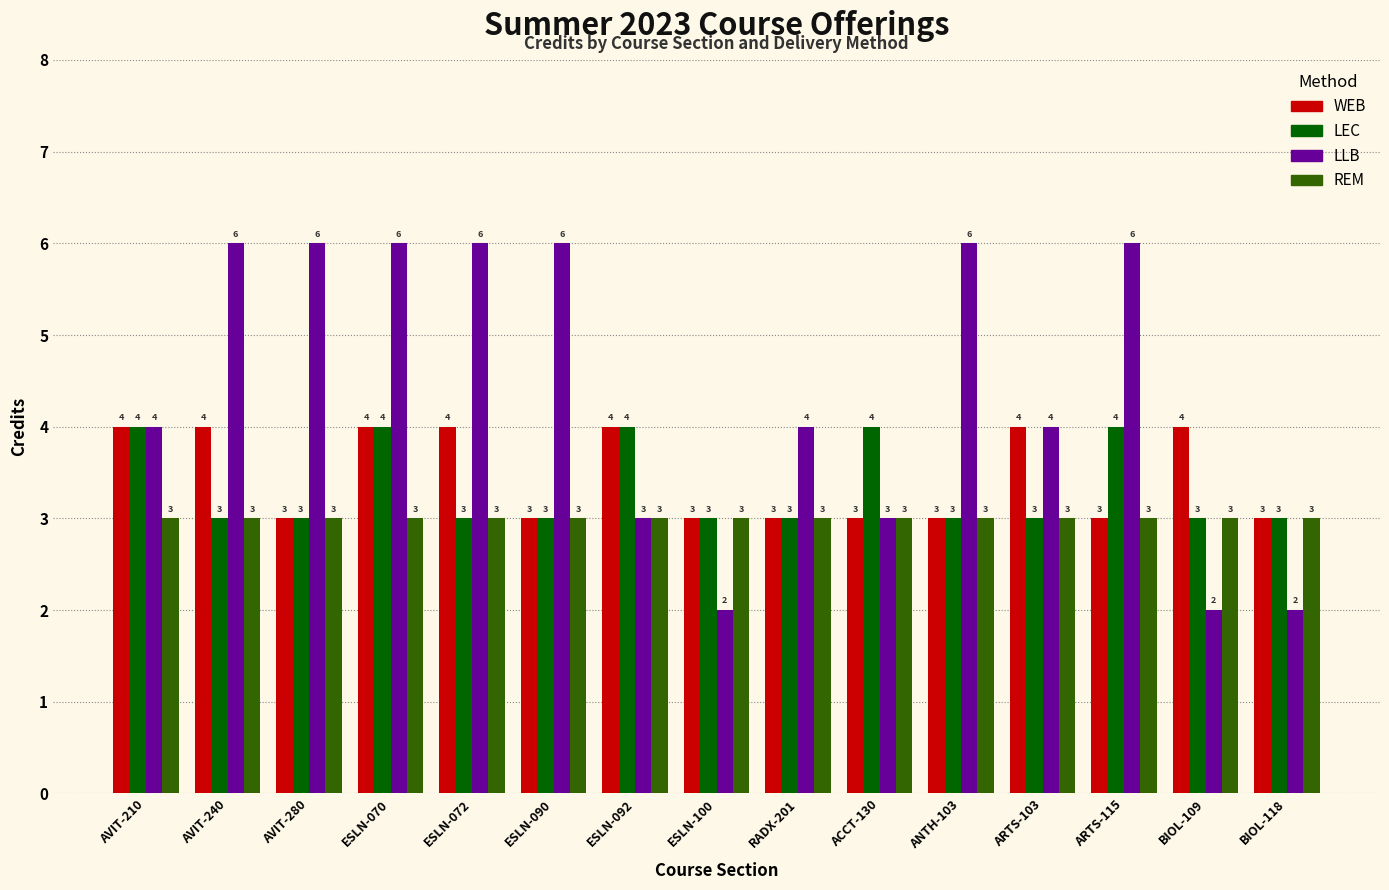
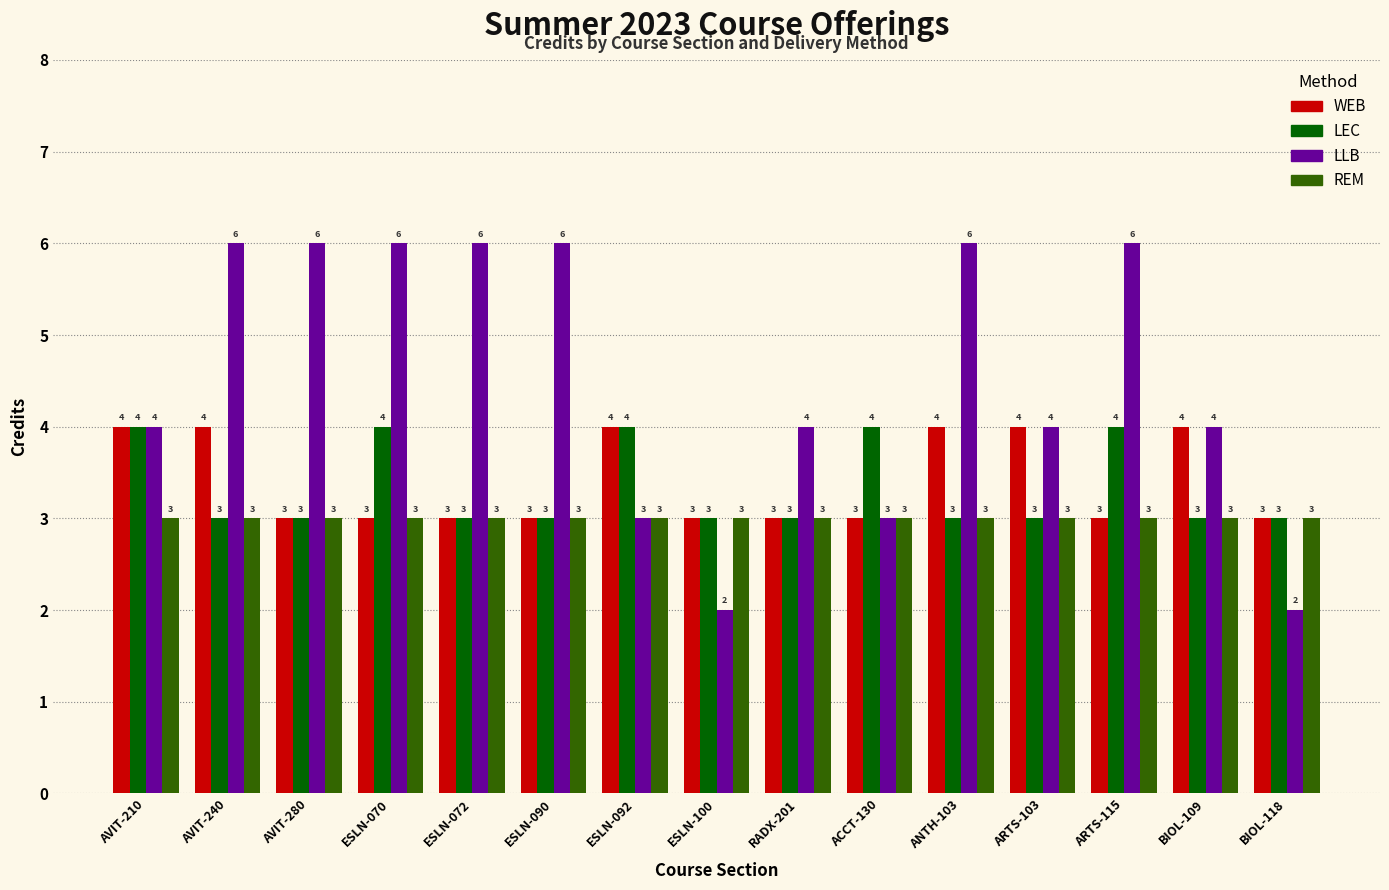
  {
    "WEB": {
      "AVIT-210": 4,
      "AVIT-240": 4,
      "AVIT-280": 3,
-     "ESLN-070": 4,
-     "ESLN-072": 4,
+     "ESLN-070": 3,
+     "ESLN-072": 3,
      "ESLN-090": 3,
      "ESLN-092": 4,
      "ESLN-100": 3,
      "RADX-201": 3,
      "ACCT-130": 3,
-     "ANTH-103": 3,
+     "ANTH-103": 4,
      "ARTS-103": 4,
      "ARTS-115": 3,
      "BIOL-109": 4,
      "BIOL-118": 3
    },
    "LLB": {
      "AVIT-210": 4,
      "AVIT-240": 6,
      "AVIT-280": 6,
      "ESLN-070": 6,
      "ESLN-072": 6,
      "ESLN-090": 6,
      "ESLN-092": 3,
      "ESLN-100": 2,
      "RADX-201": 4,
      "ACCT-130": 3,
      "ANTH-103": 6,
      "ARTS-103": 4,
      "ARTS-115": 6,
-     "BIOL-109": 2,
+     "BIOL-109": 4,
      "BIOL-118": 2
    }
  }
